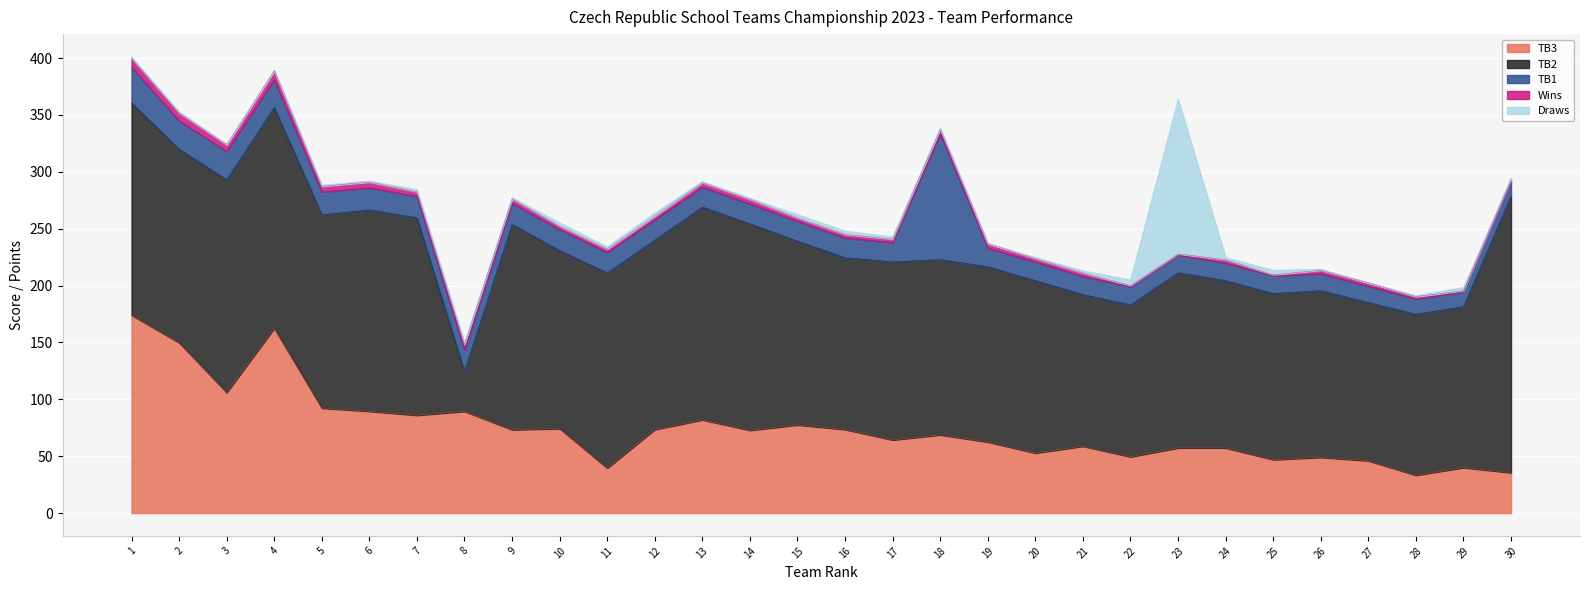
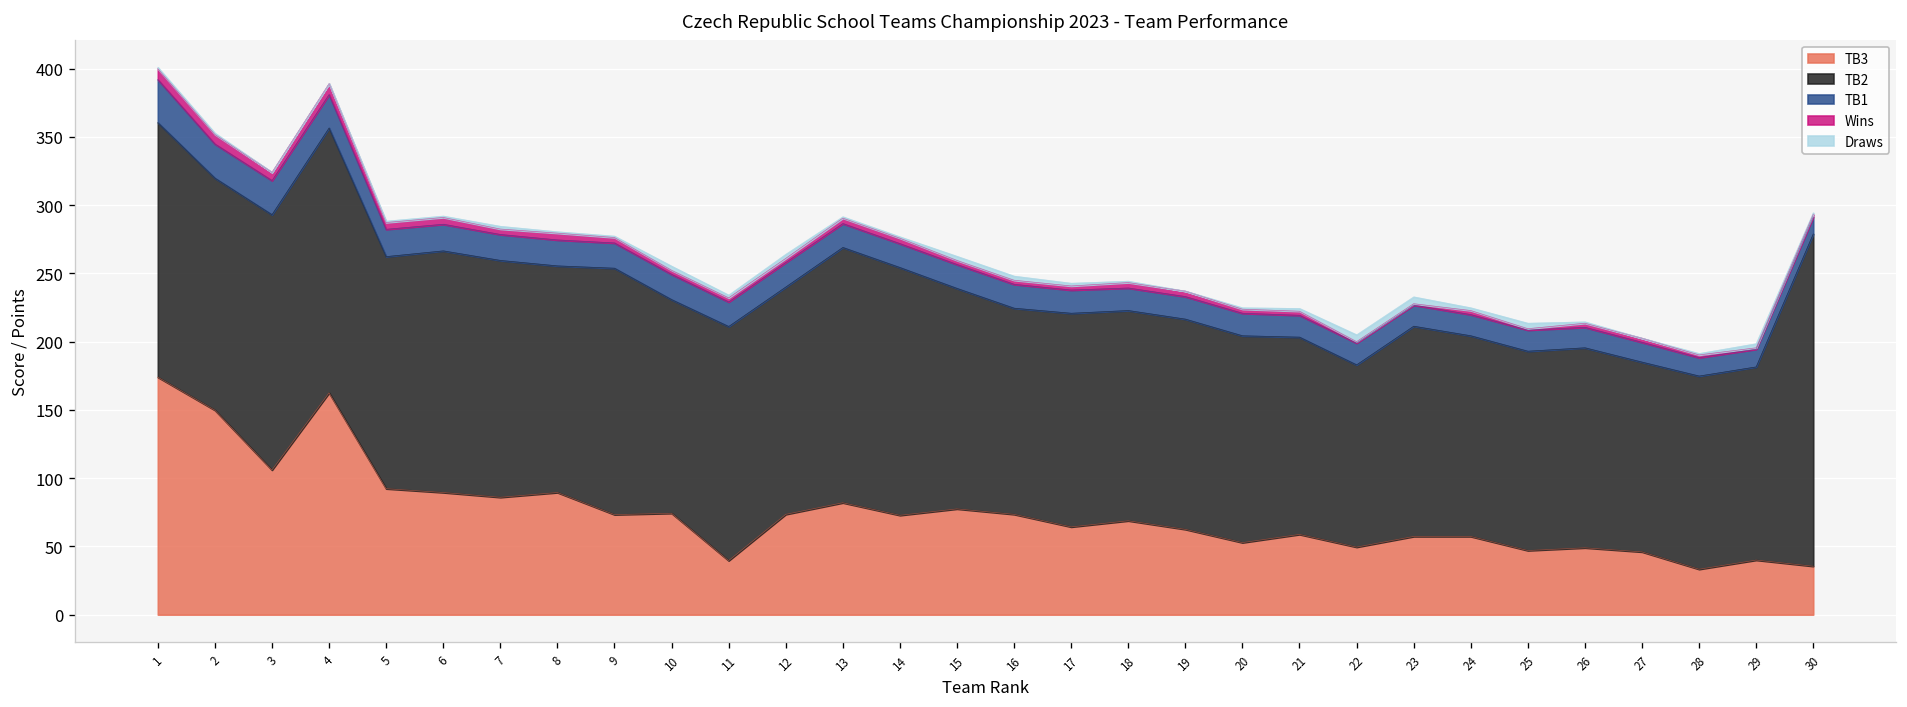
  {
    "TB3": {
      "1": 174,
      "2": 150,
      "3": 106,
      "4": 163,
      "5": 92,
      "6": 90,
      "7": 86,
      "8": 90,
      "9": 73,
      "10": 74,
      "11": 40,
      "12": 74,
      "13": 82,
      "14": 73,
      "15": 78,
      "16": 74,
      "17": 64,
      "18": 69,
      "19": 63,
      "20": 53,
      "21": 59,
      "22": 50,
      "23": 57,
      "24": 57,
      "25": 47,
      "26": 49,
      "27": 46,
      "28": 33,
      "29": 40,
      "30": 36
    },
    "TB2": {
      "1": 187,
      "2": 170,
      "3": 187,
      "4": 194,
      "5": 170,
      "6": 177,
      "7": 174,
-     "8": 35,
+     "8": 166,
      "9": 181,
      "10": 157,
      "11": 172,
      "12": 167,
      "13": 187,
      "14": 182,
      "15": 162,
      "16": 151,
      "17": 157,
      "18": 154,
      "19": 154,
      "20": 152,
-     "21": 133,
+     "21": 145,
      "22": 134,
      "23": 154,
      "24": 147,
      "25": 146,
      "26": 147,
      "27": 139,
      "28": 142,
      "29": 142,
      "30": 243
    },
    "TB1": {
      "1": 32,
      "2": 25,
      "3": 25,
      "4": 25,
      "5": 20,
      "6": 20,
      "7": 19,
      "8": 19,
      "9": 19,
      "10": 19,
      "11": 18,
      "12": 18,
      "13": 18,
      "14": 18,
      "15": 18,
      "16": 18,
      "17": 17,
-     "18": 111,
+     "18": 17,
      "19": 17,
      "20": 17,
      "21": 16,
      "24": 16,
      "26": 15,
      "27": 15
    },
    "Wins": {
      "10": 3,
      "12": 3,
      "15": 3,
      "16": 3
    },
    "Draws": {
      "10": 3,
      "12": 3,
      "15": 3,
      "16": 3,
      "22": 5,
-     "23": 136,
+     "23": 5,
      "25": 4,
      "29": 3
    }
  }
